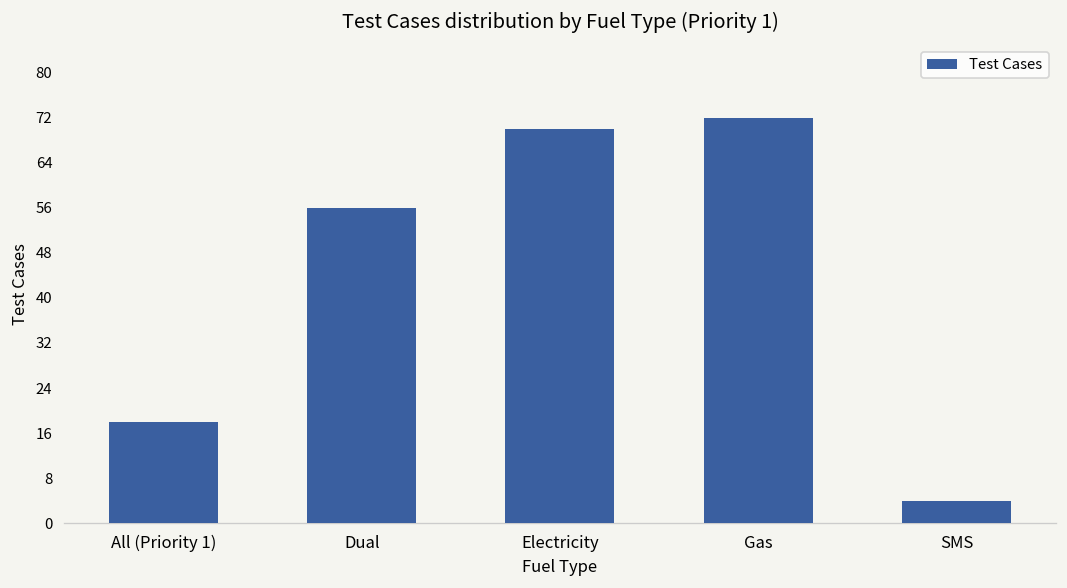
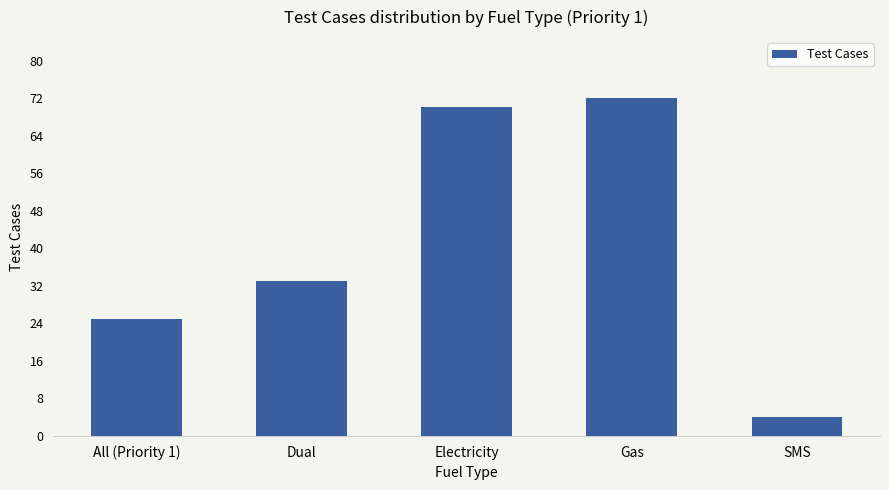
  {
-   "All (Priority 1)": 18,
-   "Dual": 56,
+   "All (Priority 1)": 25,
+   "Dual": 33,
    "Electricity": 70,
    "Gas": 72,
    "SMS": 4
  }
